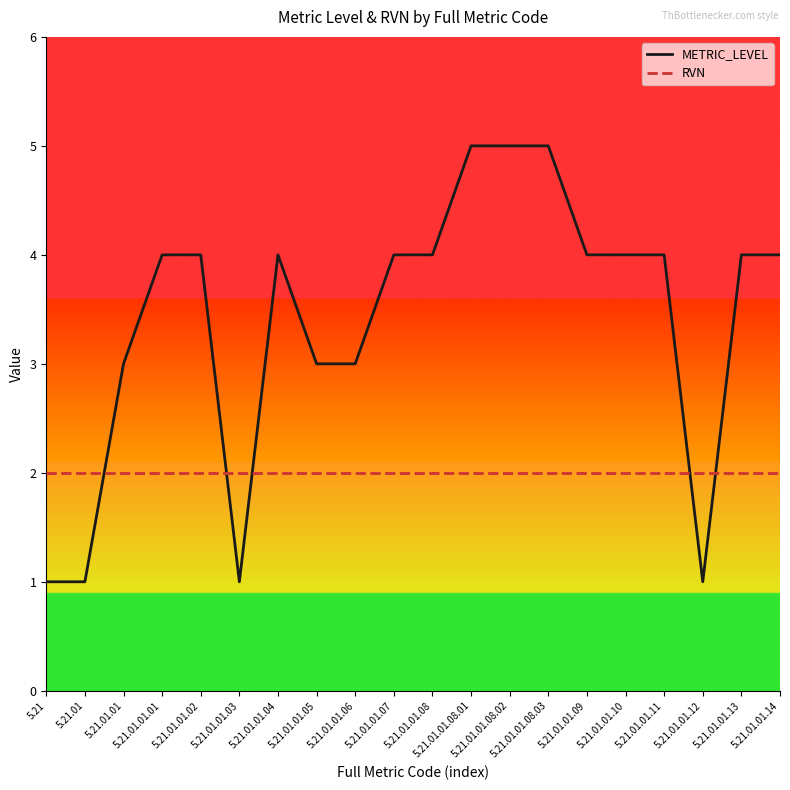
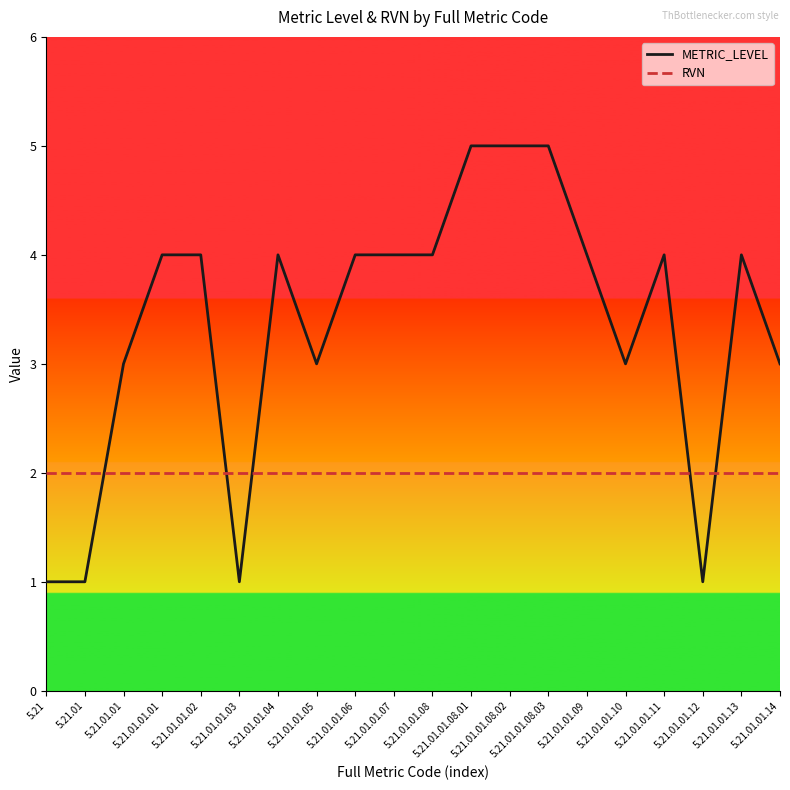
  {
    "METRIC_LEVEL": {
      "5.21": 1,
      "5.21.01": 1,
      "5.21.01.01": 3,
      "5.21.01.01.01": 4,
      "5.21.01.01.02": 4,
      "5.21.01.01.03": 1,
      "5.21.01.01.04": 4,
      "5.21.01.01.05": 3,
-     "5.21.01.01.06": 3,
+     "5.21.01.01.06": 4,
      "5.21.01.01.07": 4,
      "5.21.01.01.08": 4,
      "5.21.01.01.08.01": 5,
      "5.21.01.01.08.02": 5,
      "5.21.01.01.08.03": 5,
      "5.21.01.01.09": 4,
-     "5.21.01.01.10": 4,
+     "5.21.01.01.10": 3,
      "5.21.01.01.11": 4,
      "5.21.01.01.12": 1,
      "5.21.01.01.13": 4,
-     "5.21.01.01.14": 4
+     "5.21.01.01.14": 3
    },
    "RVN": {
      "5.21": 2,
      "5.21.01": 2,
      "5.21.01.01": 2,
      "5.21.01.01.01": 2,
      "5.21.01.01.02": 2,
      "5.21.01.01.03": 2,
      "5.21.01.01.04": 2,
      "5.21.01.01.05": 2,
      "5.21.01.01.06": 2,
      "5.21.01.01.07": 2,
      "5.21.01.01.08": 2,
      "5.21.01.01.08.01": 2,
      "5.21.01.01.08.02": 2,
      "5.21.01.01.08.03": 2,
      "5.21.01.01.09": 2,
      "5.21.01.01.10": 2,
      "5.21.01.01.11": 2,
      "5.21.01.01.12": 2,
      "5.21.01.01.13": 2,
      "5.21.01.01.14": 2
    }
  }
